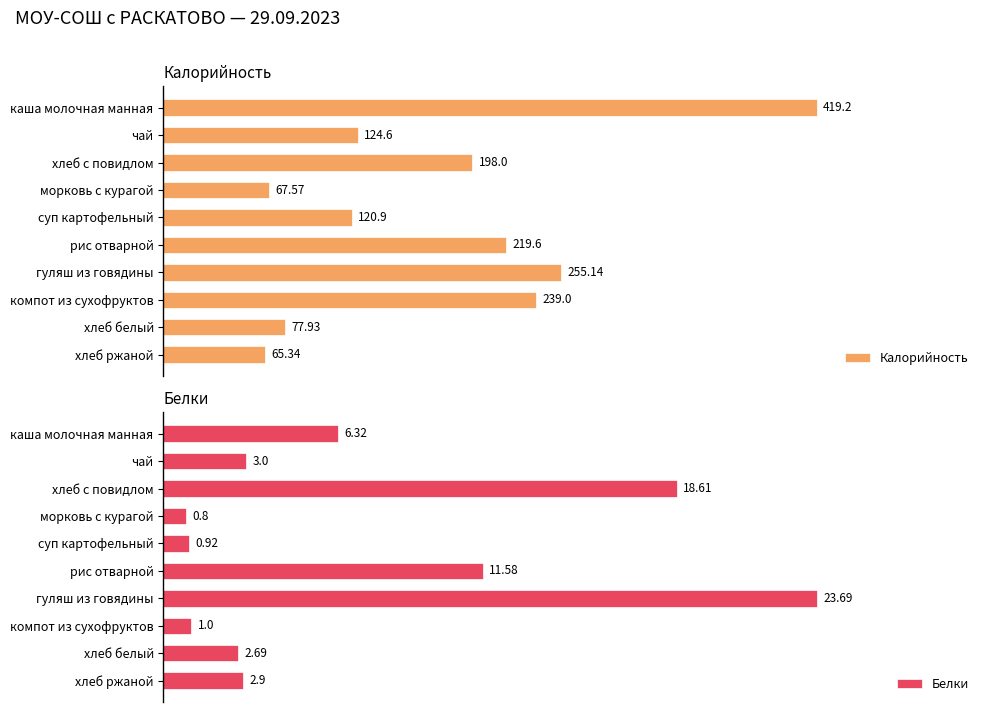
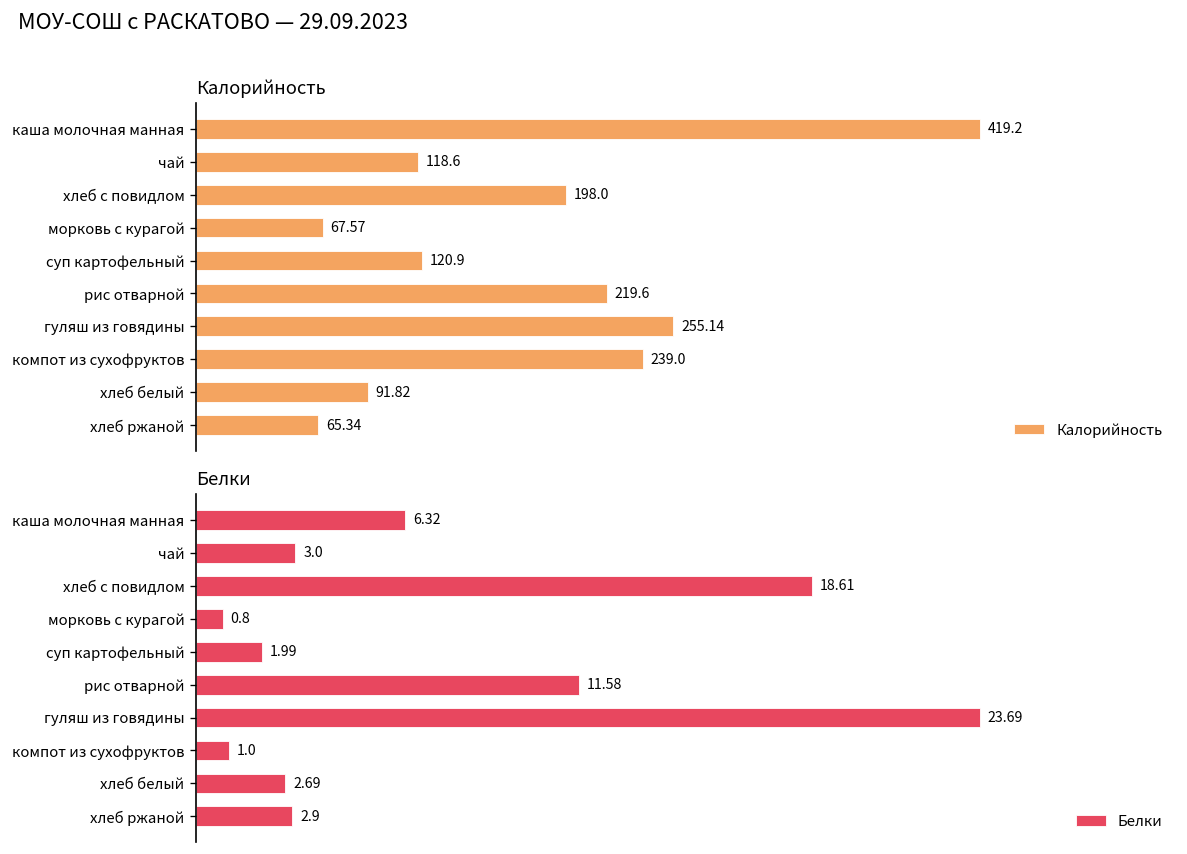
  {
    "Калорийность": {
      "каша молочная манная": 419.2,
-     "чай": 124.6,
+     "чай": 118.6,
      "хлеб с повидлом": 198.0,
      "морковь с курагой": 67.57,
      "суп картофельный": 120.9,
      "рис отварной": 219.6,
      "гуляш из говядины": 255.14,
      "компот из сухофруктов": 239.0,
-     "хлеб белый": 77.93,
+     "хлеб белый": 91.82,
      "хлеб ржаной": 65.34
    },
    "Белки": {
      "каша молочная манная": 6.32,
      "чай": 3.0,
      "хлеб с повидлом": 18.61,
      "морковь с курагой": 0.8,
-     "суп картофельный": 0.92,
+     "суп картофельный": 1.99,
      "рис отварной": 11.58,
      "гуляш из говядины": 23.69,
      "компот из сухофруктов": 1.0,
      "хлеб белый": 2.69,
      "хлеб ржаной": 2.9
    }
  }
